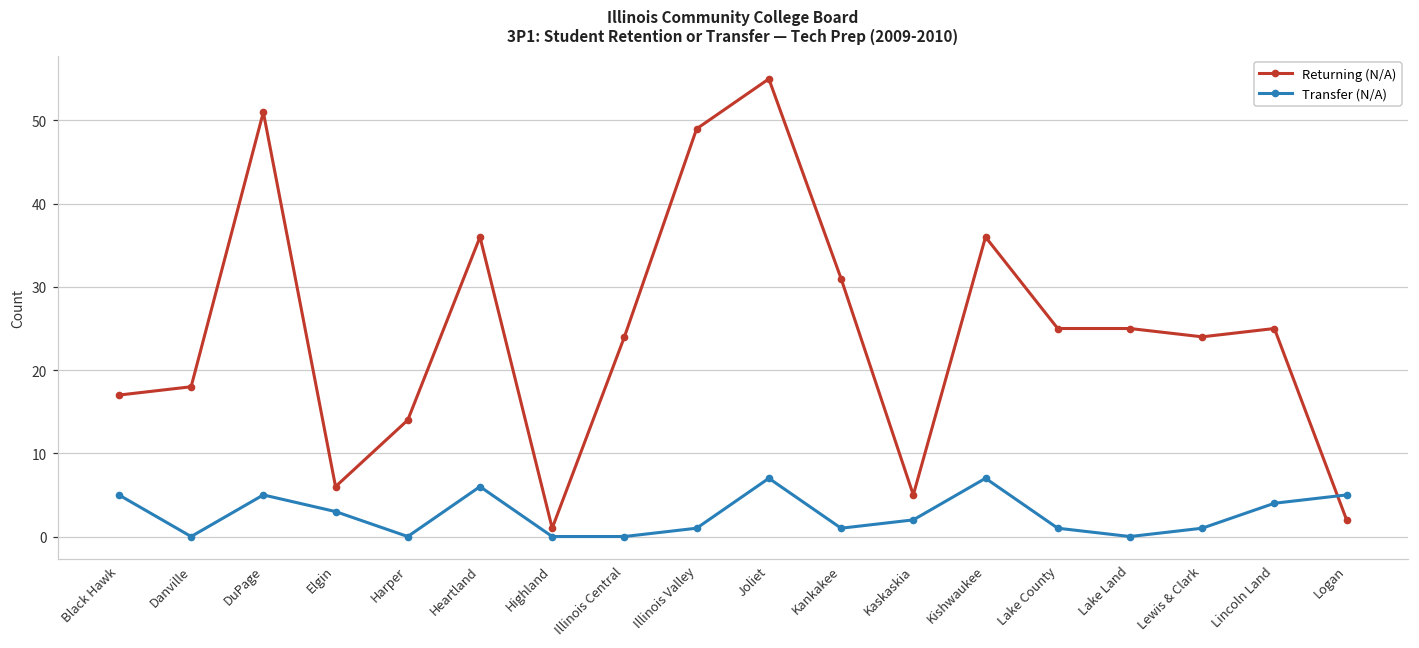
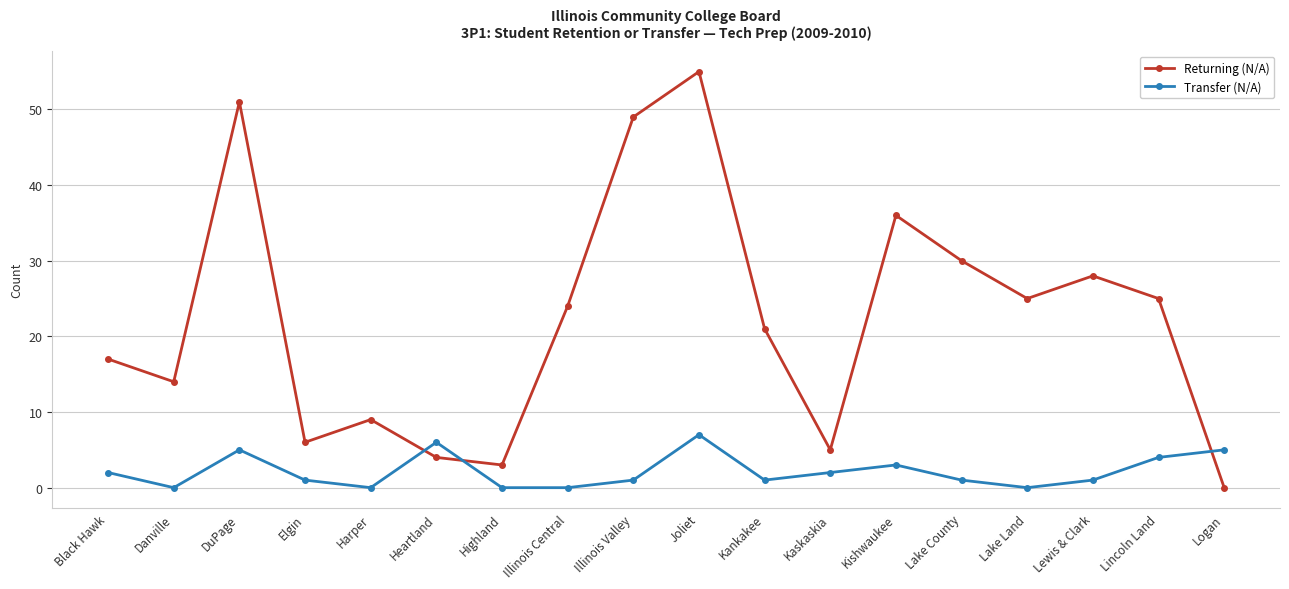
  {
    "Returning (N/A)": {
      "Black Hawk": 17,
-     "Danville": 18,
+     "Danville": 14,
      "DuPage": 51,
      "Elgin": 6,
-     "Harper": 14,
-     "Heartland": 36,
-     "Highland": 1,
+     "Harper": 9,
+     "Heartland": 4,
+     "Highland": 3,
      "Illinois Central": 24,
      "Illinois Valley": 49,
      "Joliet": 55,
-     "Kankakee": 31,
+     "Kankakee": 21,
      "Kaskaskia": 5,
      "Kishwaukee": 36,
-     "Lake County": 25,
+     "Lake County": 30,
      "Lake Land": 25,
-     "Lewis & Clark": 24,
+     "Lewis & Clark": 28,
      "Lincoln Land": 25,
-     "Logan": 2
+     "Logan": 0
    },
    "Transfer (N/A)": {
-     "Black Hawk": 5,
+     "Black Hawk": 2,
      "Danville": 0,
      "DuPage": 5,
-     "Elgin": 3,
+     "Elgin": 1,
      "Harper": 0,
      "Heartland": 6,
      "Highland": 0,
      "Illinois Central": 0,
      "Illinois Valley": 1,
      "Joliet": 7,
      "Kankakee": 1,
      "Kaskaskia": 2,
-     "Kishwaukee": 7,
+     "Kishwaukee": 3,
      "Lake County": 1,
      "Lake Land": 0,
      "Lewis & Clark": 1,
      "Lincoln Land": 4,
      "Logan": 5
    }
  }
